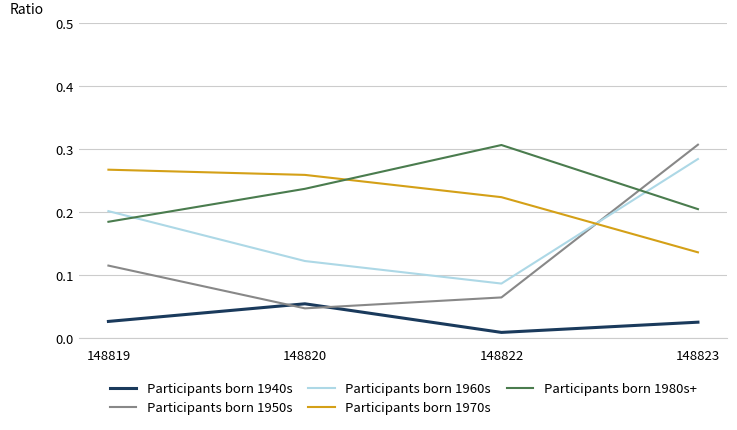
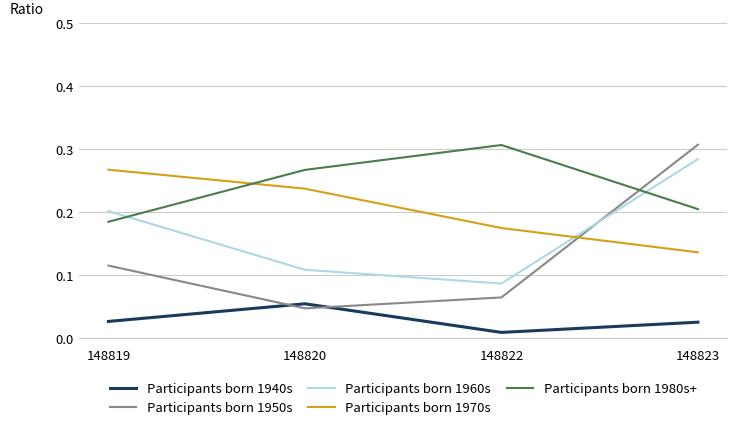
  {
    "Participants born 1940s": {
      "148819": 0.03,
      "148820": 0.05,
      "148822": 0.01,
      "148823": 0.03
    },
    "Participants born 1950s": {
      "148819": 0.12,
      "148820": 0.05,
      "148822": 0.06,
      "148823": 0.31
    },
    "Participants born 1960s": {
      "148819": 0.20,
-     "148820": 0.12,
+     "148820": 0.11,
      "148822": 0.09,
      "148823": 0.28
    },
    "Participants born 1970s": {
      "148819": 0.27,
-     "148820": 0.26,
-     "148822": 0.22,
+     "148820": 0.24,
+     "148822": 0.18,
      "148823": 0.14
    },
    "Participants born 1980s+": {
      "148819": 0.18,
-     "148820": 0.24,
+     "148820": 0.27,
      "148822": 0.31,
      "148823": 0.21
    }
  }
